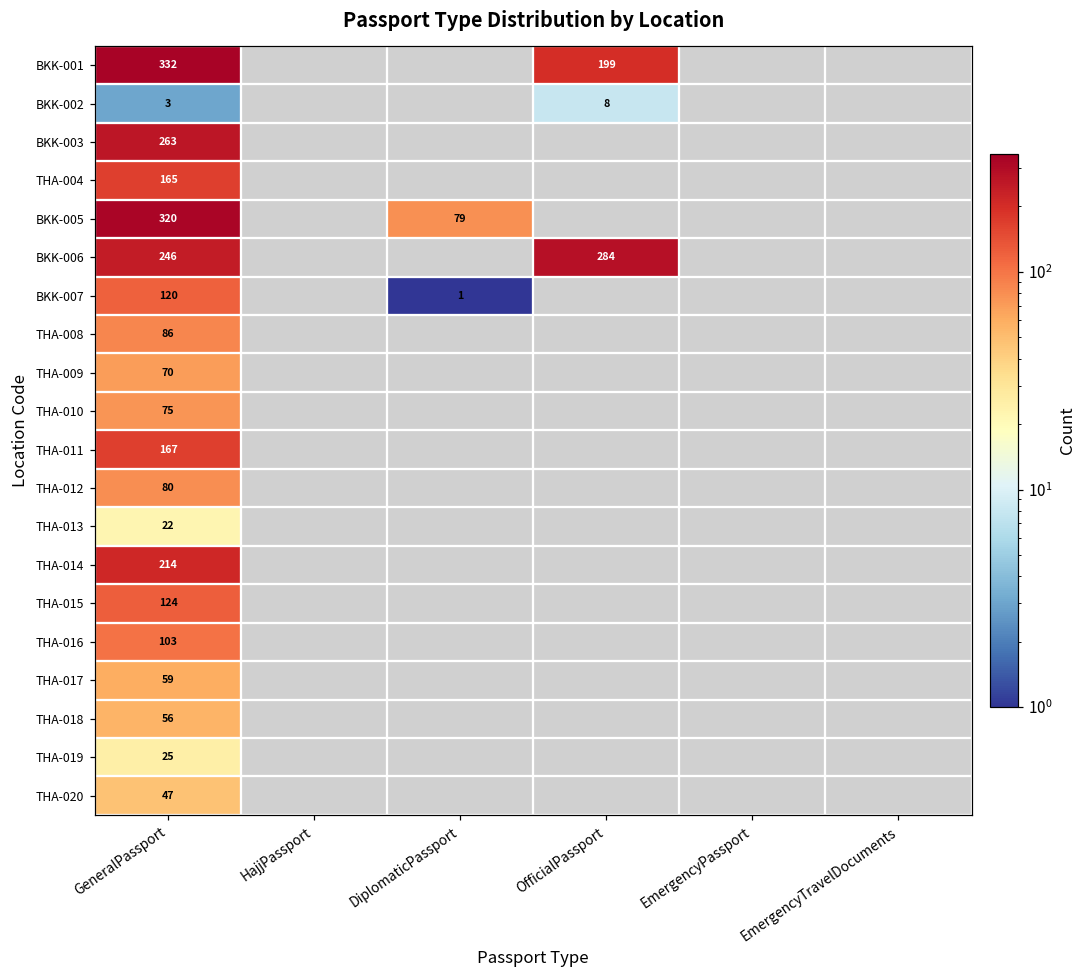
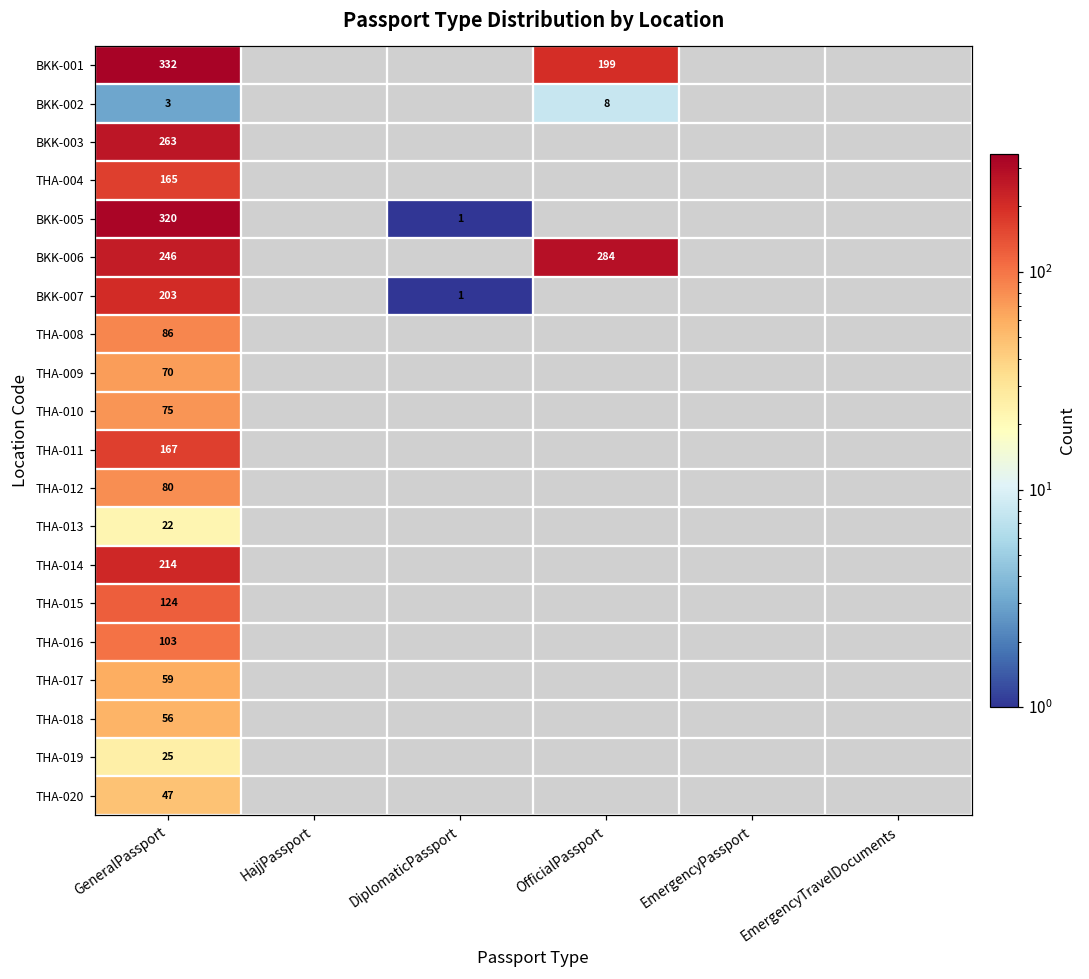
  {
    "BKK-001": {
      "GeneralPassport": 332,
      "OfficialPassport": 199
    },
    "BKK-002": {
      "GeneralPassport": 3,
      "OfficialPassport": 8
    },
    "BKK-003": {
      "GeneralPassport": 263
    },
    "THA-004": {
      "GeneralPassport": 165
    },
    "BKK-005": {
      "GeneralPassport": 320,
-     "DiplomaticPassport": 79
+     "DiplomaticPassport": 1
    },
    "BKK-006": {
      "GeneralPassport": 246,
      "OfficialPassport": 284
    },
    "BKK-007": {
-     "GeneralPassport": 120,
+     "GeneralPassport": 203,
      "DiplomaticPassport": 1
    },
    "THA-008": {
      "GeneralPassport": 86
    },
    "THA-009": {
      "GeneralPassport": 70
    },
    "THA-010": {
      "GeneralPassport": 75
    },
    "THA-011": {
      "GeneralPassport": 167
    },
    "THA-012": {
      "GeneralPassport": 80
    },
    "THA-013": {
      "GeneralPassport": 22
    },
    "THA-014": {
      "GeneralPassport": 214
    },
    "THA-015": {
      "GeneralPassport": 124
    },
    "THA-016": {
      "GeneralPassport": 103
    },
    "THA-017": {
      "GeneralPassport": 59
    },
    "THA-018": {
      "GeneralPassport": 56
    },
    "THA-019": {
      "GeneralPassport": 25
    },
    "THA-020": {
      "GeneralPassport": 47
    }
  }
